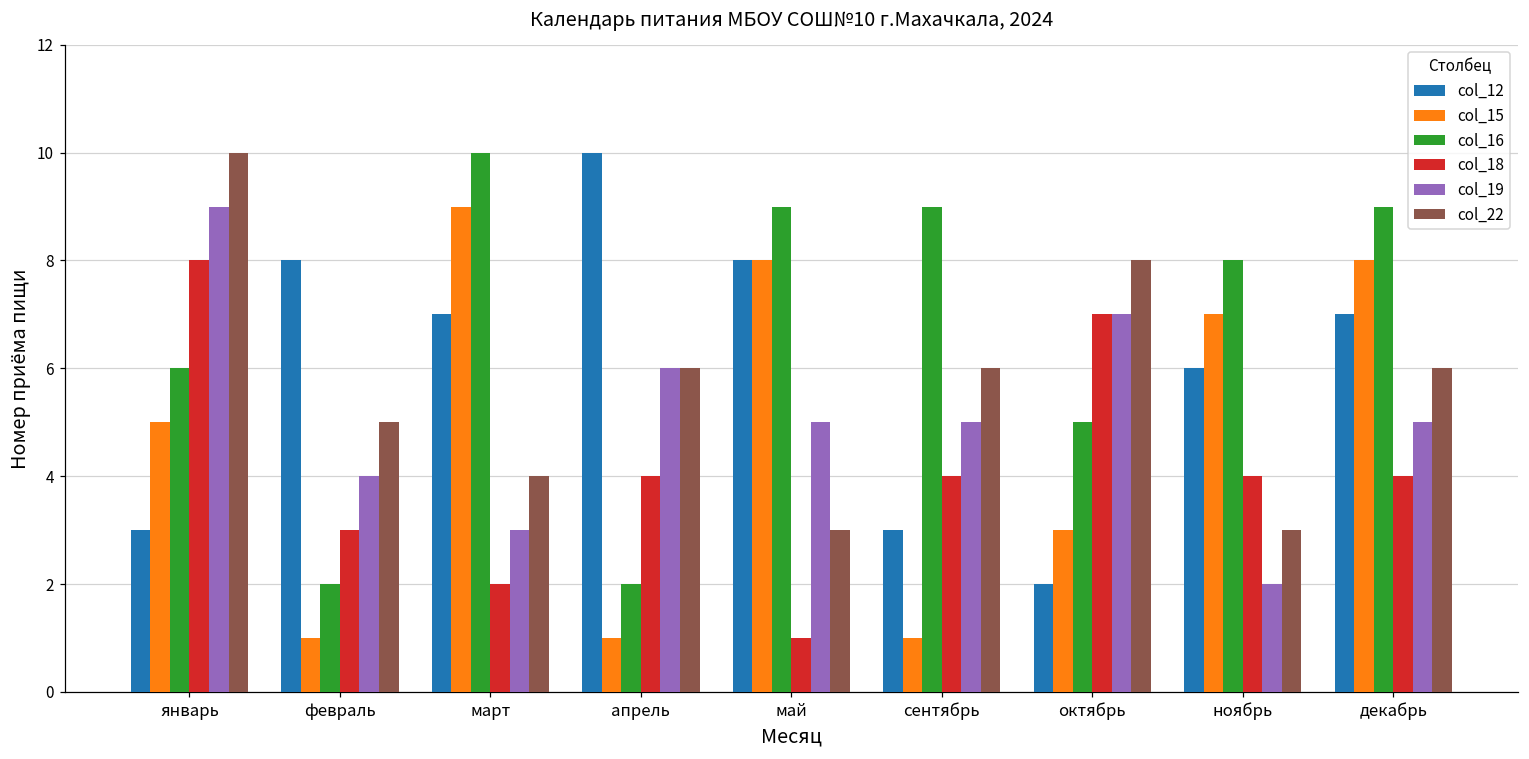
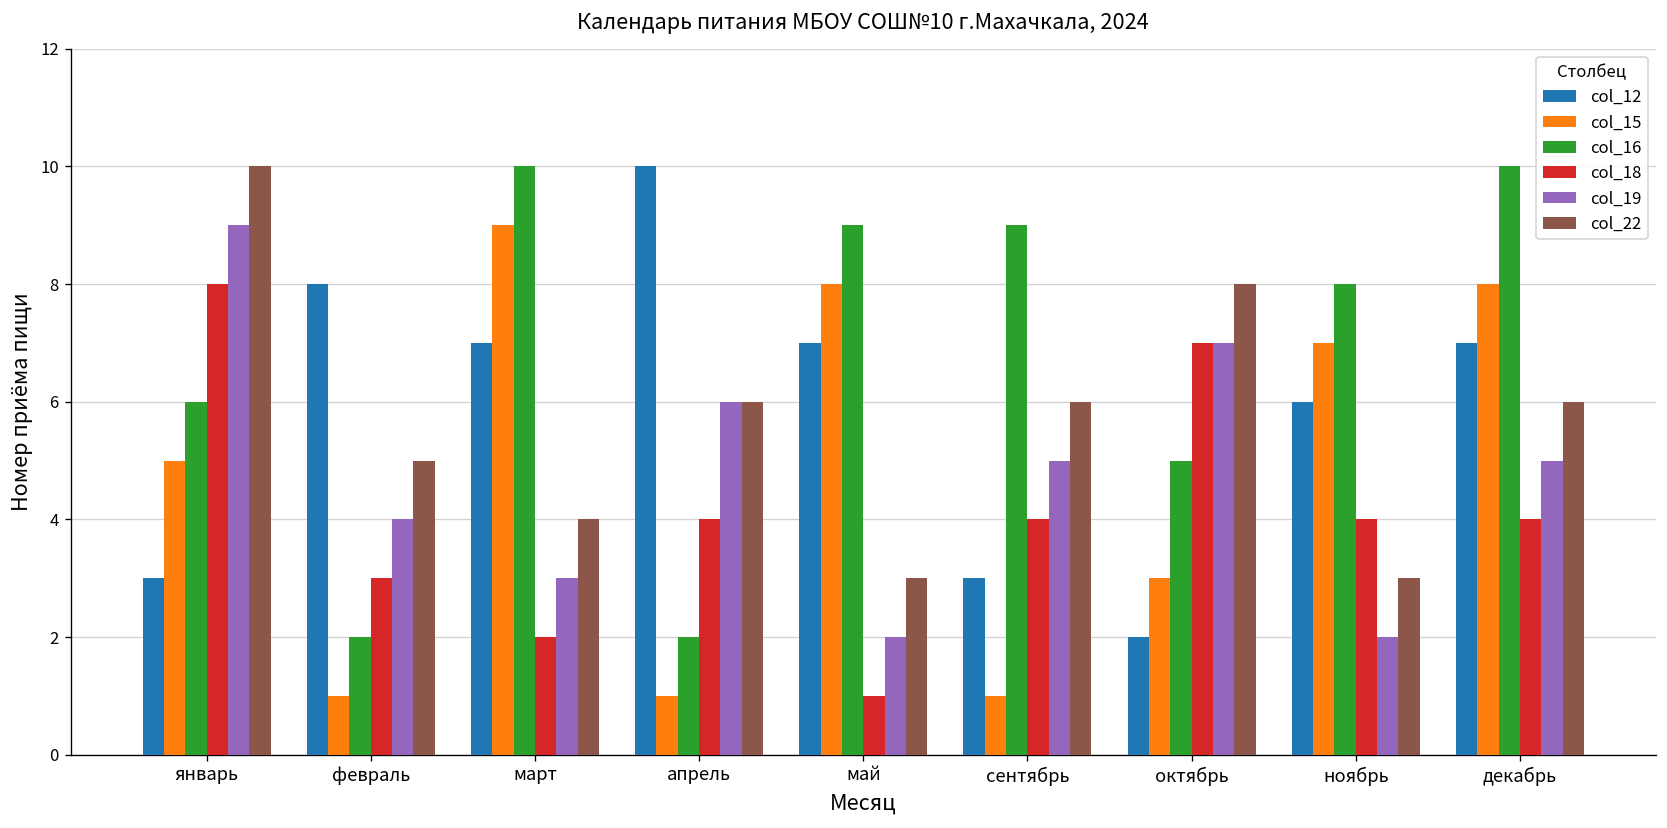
  {
    "col_12": {
      "январь": 3,
      "февраль": 8,
      "март": 7,
      "апрель": 10,
-     "май": 8,
+     "май": 7,
      "сентябрь": 3,
      "октябрь": 2,
      "ноябрь": 6,
      "декабрь": 7
    },
    "col_15": {
      "январь": 5,
      "февраль": 1,
      "март": 9,
      "апрель": 1,
      "май": 8,
      "сентябрь": 1,
      "октябрь": 3,
      "ноябрь": 7,
      "декабрь": 8
    },
    "col_16": {
      "январь": 6,
      "февраль": 2,
      "март": 10,
      "апрель": 2,
      "май": 9,
      "сентябрь": 9,
      "октябрь": 5,
      "ноябрь": 8,
-     "декабрь": 9
+     "декабрь": 10
    },
    "col_18": {
      "январь": 8,
      "февраль": 3,
      "март": 2,
      "апрель": 4,
      "май": 1,
      "сентябрь": 4,
      "октябрь": 7,
      "ноябрь": 4,
      "декабрь": 4
    },
    "col_19": {
      "январь": 9,
      "февраль": 4,
      "март": 3,
      "апрель": 6,
-     "май": 5,
+     "май": 2,
      "сентябрь": 5,
      "октябрь": 7,
      "ноябрь": 2,
      "декабрь": 5
    },
    "col_22": {
      "январь": 10,
      "февраль": 5,
      "март": 4,
      "апрель": 6,
      "май": 3,
      "сентябрь": 6,
      "октябрь": 8,
      "ноябрь": 3,
      "декабрь": 6
    }
  }
